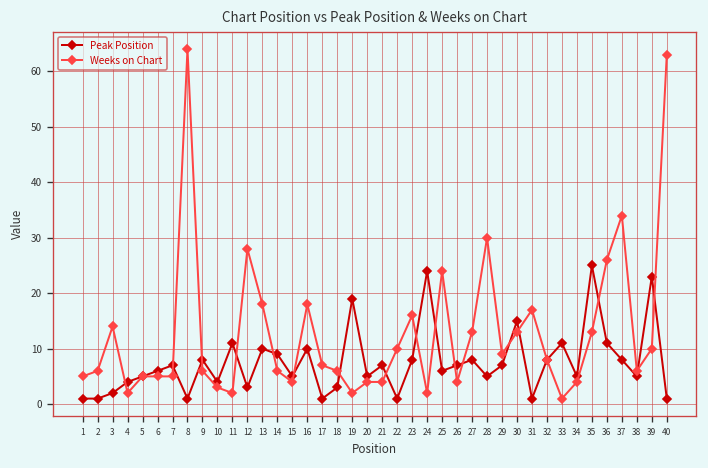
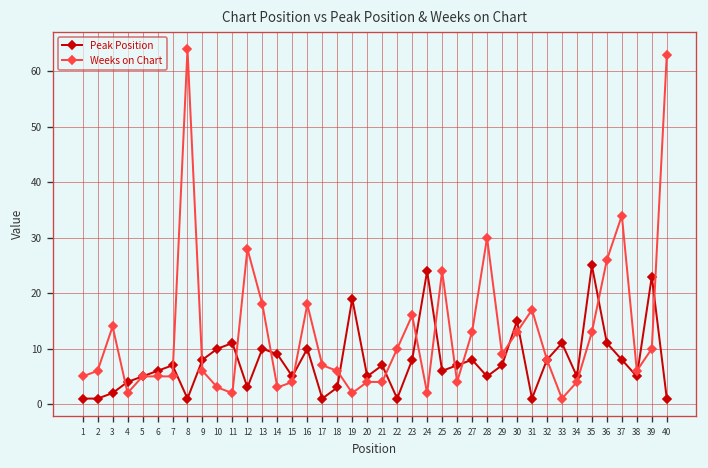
  {
    "Peak Position": {
      "1": 1,
      "2": 1,
      "3": 2,
      "4": 4,
      "6": 6,
      "7": 7,
      "8": 1,
      "9": 8,
-     "10": 4,
+     "10": 10,
      "11": 11,
      "12": 3,
      "13": 10,
      "14": 9,
      "15": 5,
      "16": 10,
      "17": 1,
      "18": 3,
      "19": 19,
      "20": 5,
      "21": 7,
      "22": 1,
      "23": 8,
      "24": 24,
      "25": 6,
      "26": 7,
      "27": 8,
      "28": 5,
      "29": 7,
      "30": 15,
      "31": 1,
      "33": 11,
      "34": 5,
      "35": 25,
      "36": 11,
      "37": 8,
      "38": 5,
      "39": 23,
      "40": 1
    },
    "Weeks on Chart": {
      "1": 5,
      "2": 6,
      "3": 14,
      "4": 2,
      "6": 5,
      "7": 5,
      "8": 64,
      "9": 6,
      "10": 3,
      "11": 2,
      "12": 28,
      "13": 18,
-     "14": 6,
+     "14": 3,
      "15": 4,
      "16": 18,
      "17": 7,
      "18": 6,
      "19": 2,
      "20": 4,
      "21": 4,
      "22": 10,
      "23": 16,
      "24": 2,
      "25": 24,
      "26": 4,
      "27": 13,
      "28": 30,
      "29": 9,
      "30": 13,
      "31": 17,
      "33": 1,
      "34": 4,
      "35": 13,
      "36": 26,
      "37": 34,
      "38": 6,
      "39": 10,
      "40": 63
    }
  }
